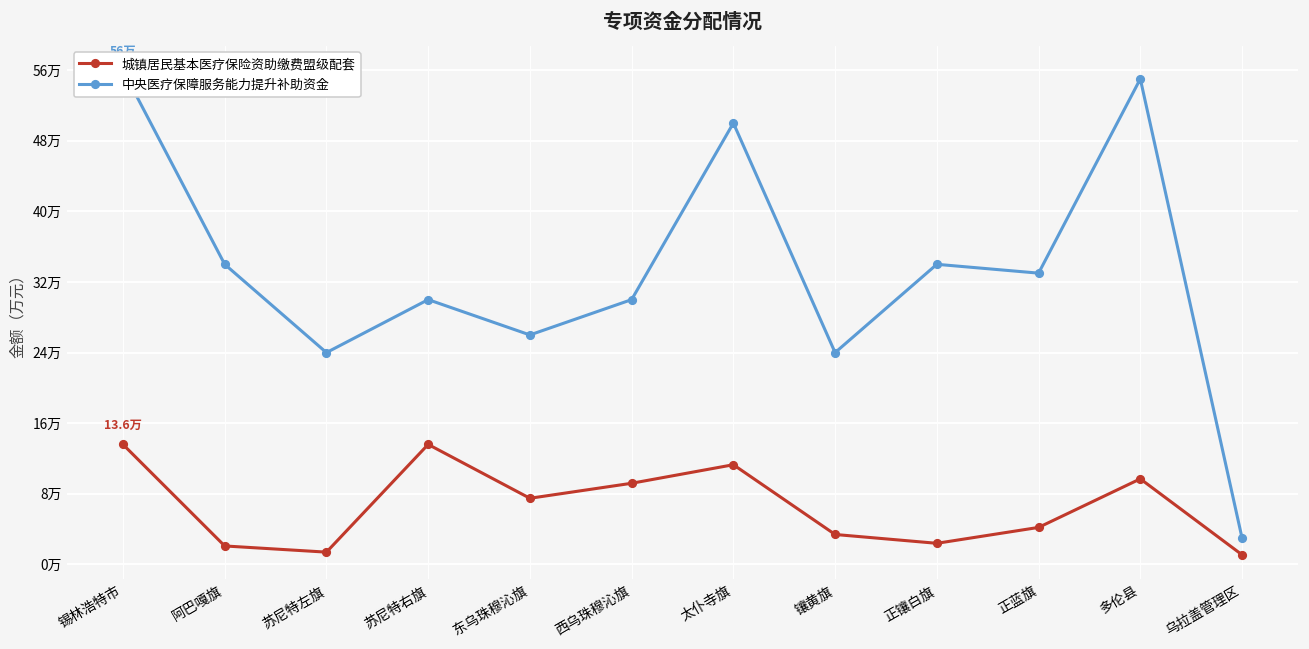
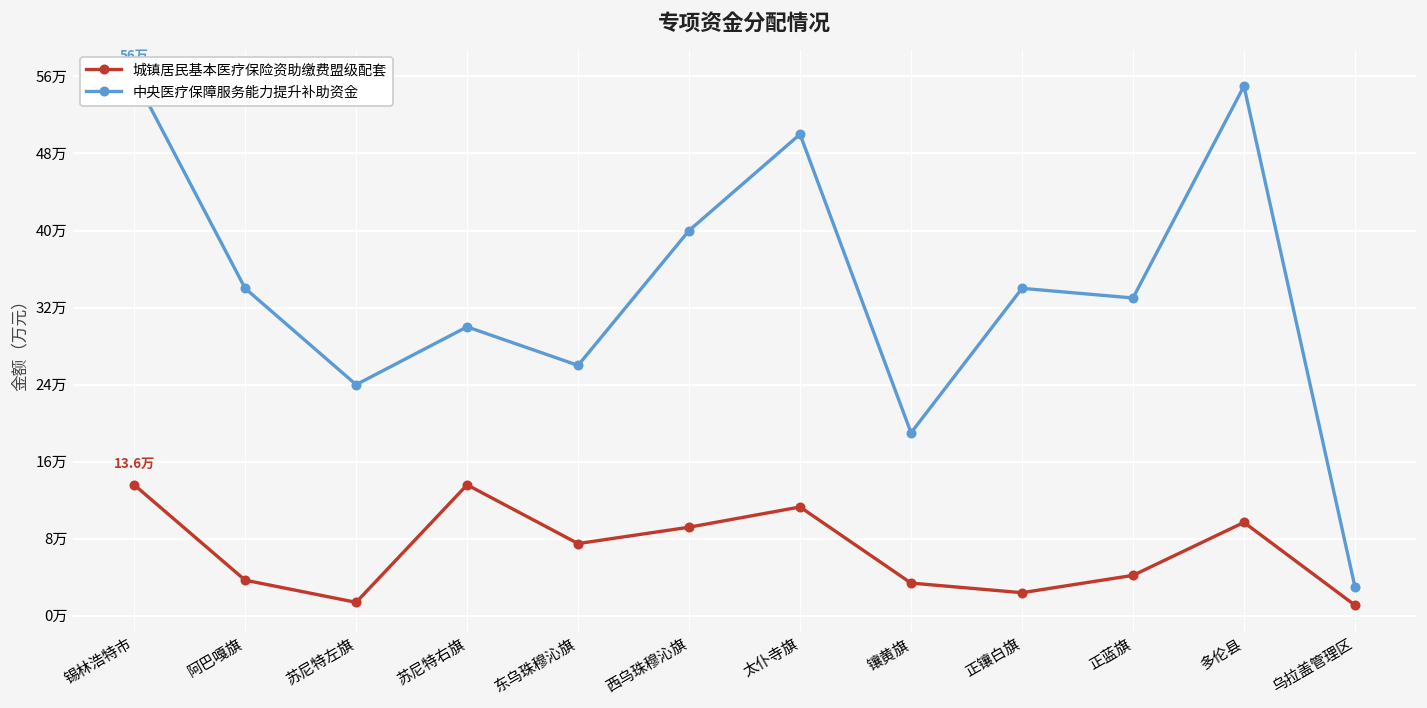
  {
    "城镇居民基本医疗保险资助缴费盟级配套": {
-     "阿巴嘎旗": "2万",
+     "阿巴嘎旗": "4万",
      "苏尼特左旗": "1万",
      "苏尼特右旗": "14万",
      "东乌珠穆沁旗": "8万",
      "西乌珠穆沁旗": "9万",
      "太仆寺旗": "11万",
      "镶黄旗": "3万",
      "正镶白旗": "2万",
      "正蓝旗": "4万",
      "多伦县": "10万",
      "乌拉盖管理区": "1万"
    },
    "中央医疗保障服务能力提升补助资金": {
      "阿巴嘎旗": "34万",
      "苏尼特左旗": "24万",
      "苏尼特右旗": "30万",
      "东乌珠穆沁旗": "26万",
-     "西乌珠穆沁旗": "30万",
+     "西乌珠穆沁旗": "40万",
      "太仆寺旗": "50万",
-     "镶黄旗": "24万",
+     "镶黄旗": "19万",
      "正镶白旗": "34万",
      "正蓝旗": "33万",
      "多伦县": "55万",
      "乌拉盖管理区": "3万"
    }
  }
